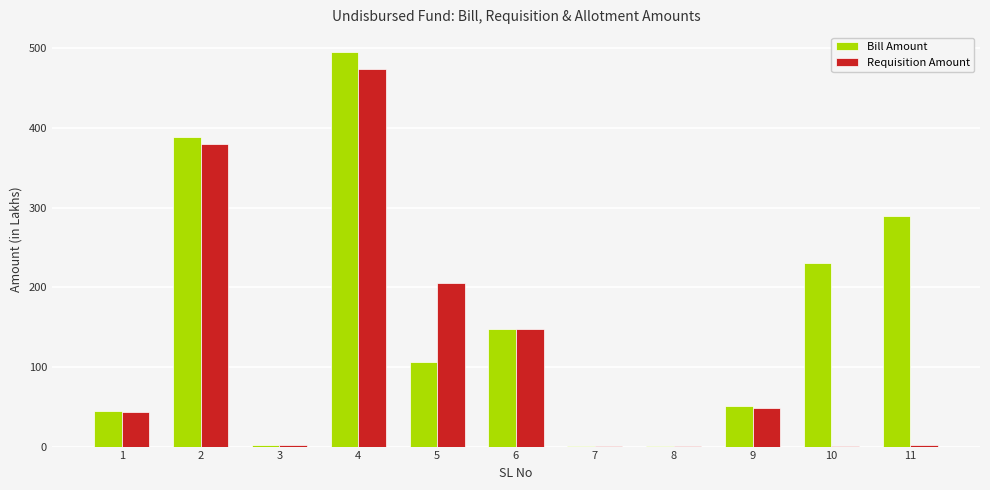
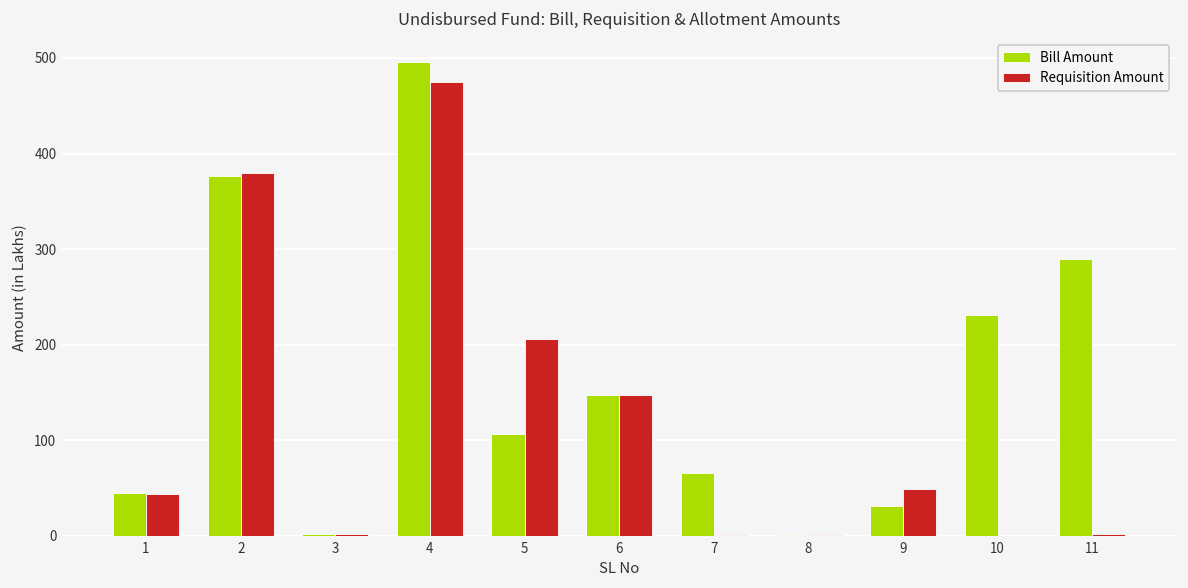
  {
    "Bill Amount": {
      "1": 40,
-     "2": 390,
+     "2": 380,
      "4": 500,
      "5": 110,
      "6": 150,
-     "7": 0,
-     "9": 50,
+     "7": 70,
+     "9": 30,
      "10": 230,
      "11": 290
    },
    "Requisition Amount": {
      "1": 40,
      "2": 380,
      "4": 470,
      "5": 210,
      "6": 150,
      "9": 50
    }
  }
